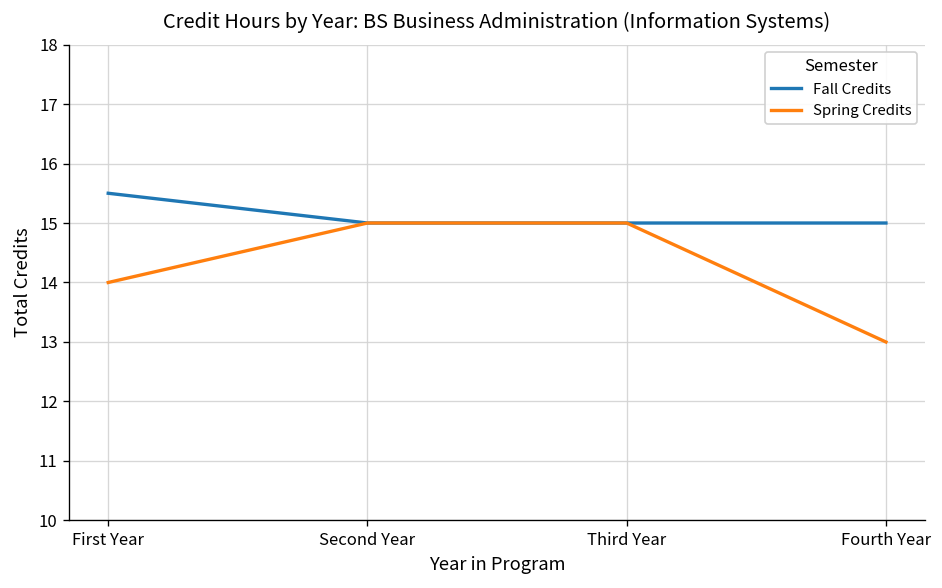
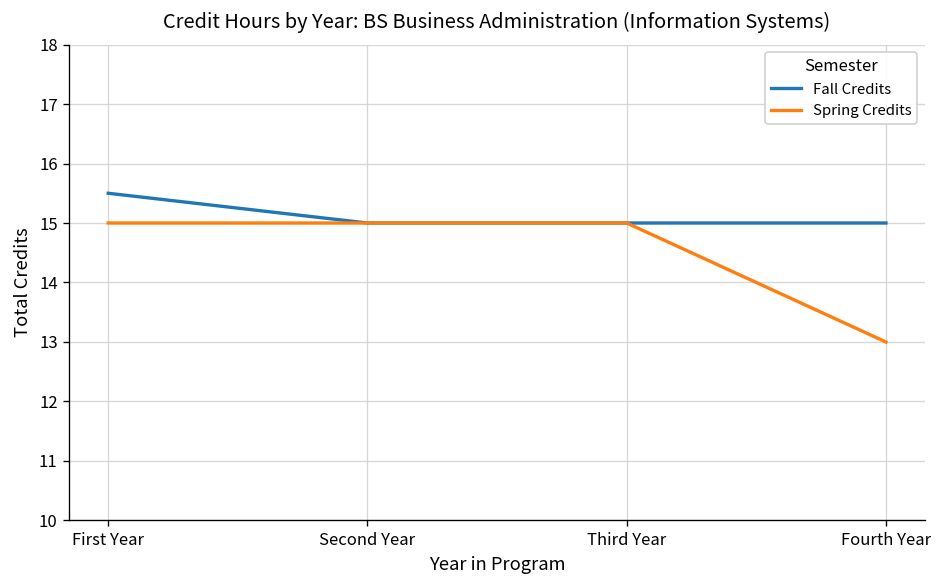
  {
    "Fall Credits": {
      "First Year": 15.5,
      "Fourth Year": 15
    },
    "Spring Credits": {
-     "First Year": 14,
+     "First Year": 15,
      "Fourth Year": 13
    }
  }
